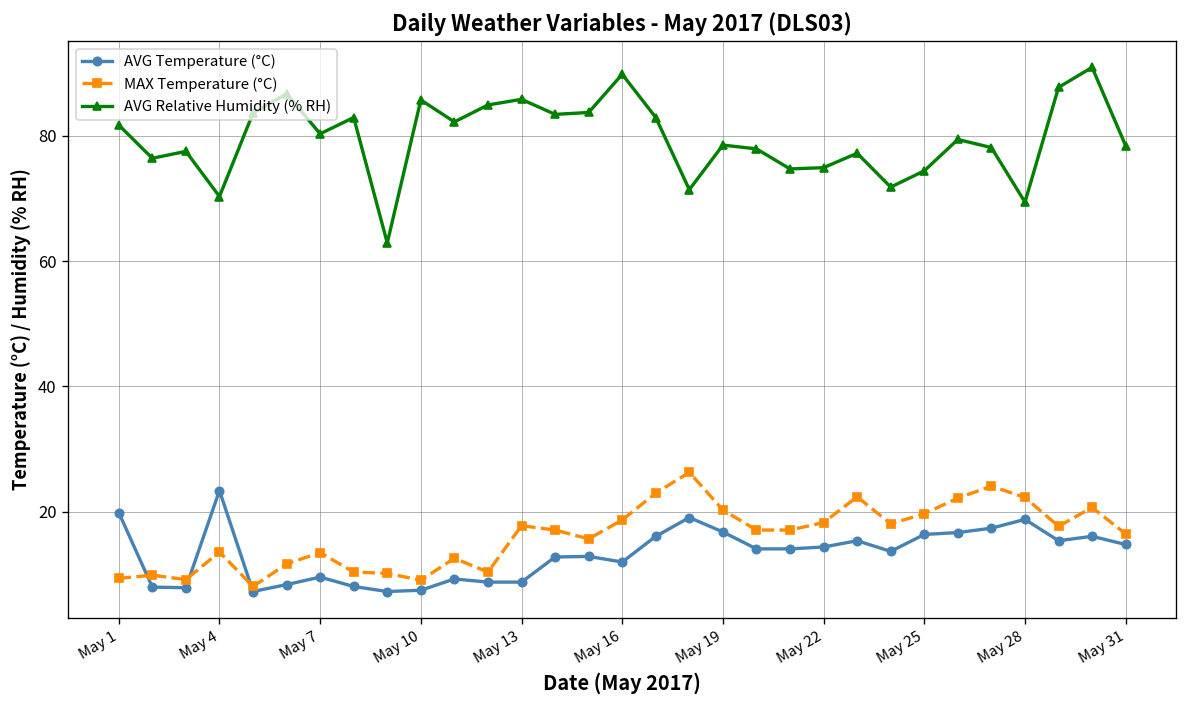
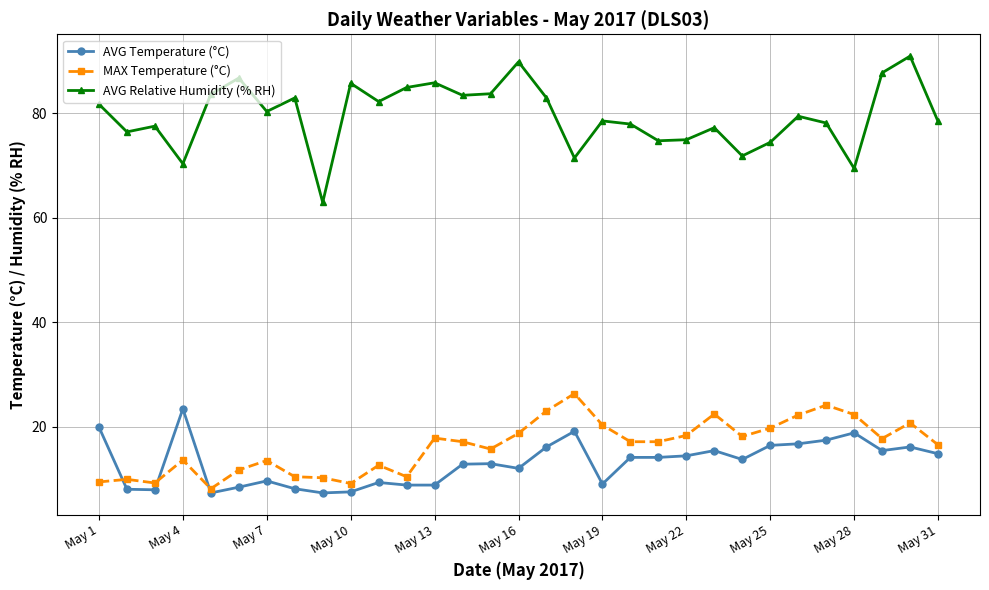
  {
    "AVG Temperature (°C)": {
      "May 1": 20,
      "May 4": 23,
      "May 7": 10,
      "May 10": 8,
      "May 13": 9,
      "May 16": 12,
-     "May 19": 17,
+     "May 19": 9,
      "May 22": 14,
      "May 25": 16,
      "May 28": 19,
      "May 31": 15
    },
    "MAX Temperature (°C)": {
      "May 1": 9,
      "May 4": 14,
      "May 7": 14,
      "May 10": 9,
      "May 13": 18,
      "May 16": 19,
      "May 19": 20,
      "May 22": 18,
      "May 25": 20,
      "May 28": 22,
      "May 31": 17
    },
    "AVG Relative Humidity (% RH)": {
      "May 1": 82,
      "May 4": 70,
      "May 7": 80,
      "May 10": 86,
      "May 13": 86,
      "May 16": 90,
      "May 19": 79,
      "May 22": 75,
      "May 25": 74,
      "May 28": 69,
      "May 31": 78
    }
  }
